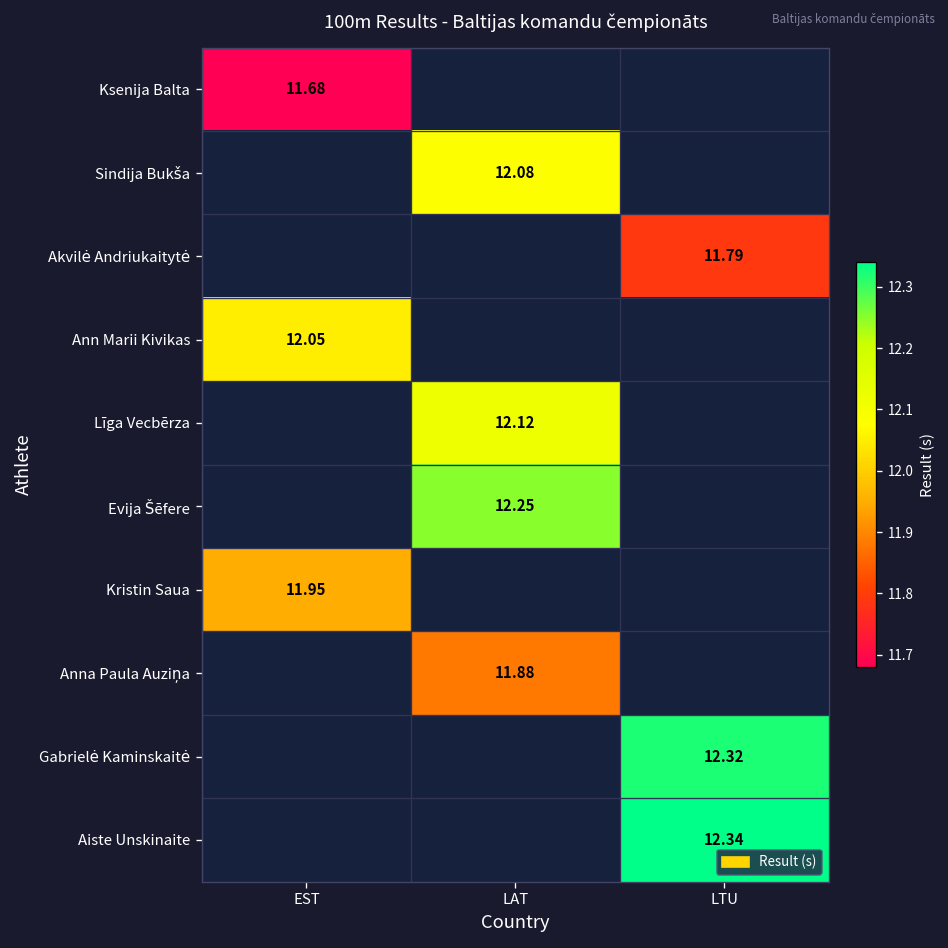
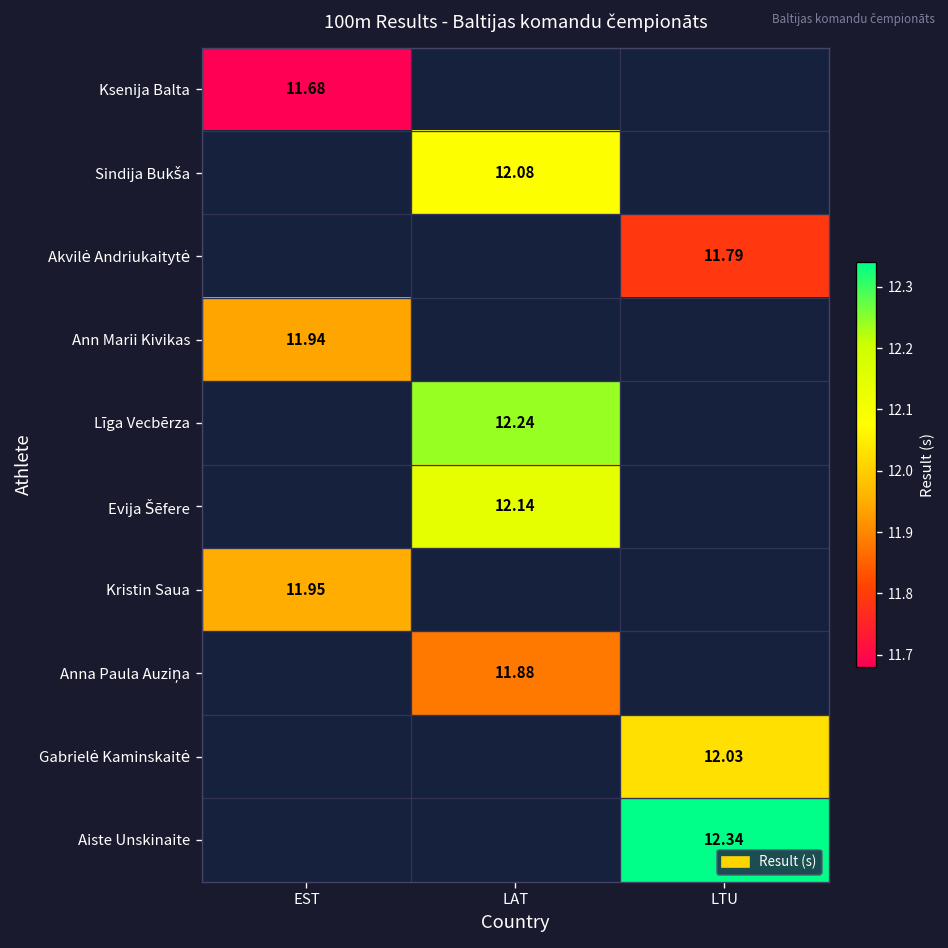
  {
    "Ksenija Balta": {
      "EST": 11.68
    },
    "Sindija Bukša": {
      "LAT": 12.08
    },
    "Akvilė Andriukaitytė": {
      "LTU": 11.79
    },
    "Ann Marii Kivikas": {
-     "EST": 12.05
+     "EST": 11.94
    },
    "Līga Vecbērza": {
-     "LAT": 12.12
+     "LAT": 12.24
    },
    "Evija Šēfere": {
-     "LAT": 12.25
+     "LAT": 12.14
    },
    "Kristin Saua": {
      "EST": 11.95
    },
    "Anna Paula Auziņa": {
      "LAT": 11.88
    },
    "Gabrielė Kaminskaitė": {
-     "LTU": 12.32
+     "LTU": 12.03
    },
    "Aiste Unskinaite": {
      "LTU": 12.34
    }
  }
